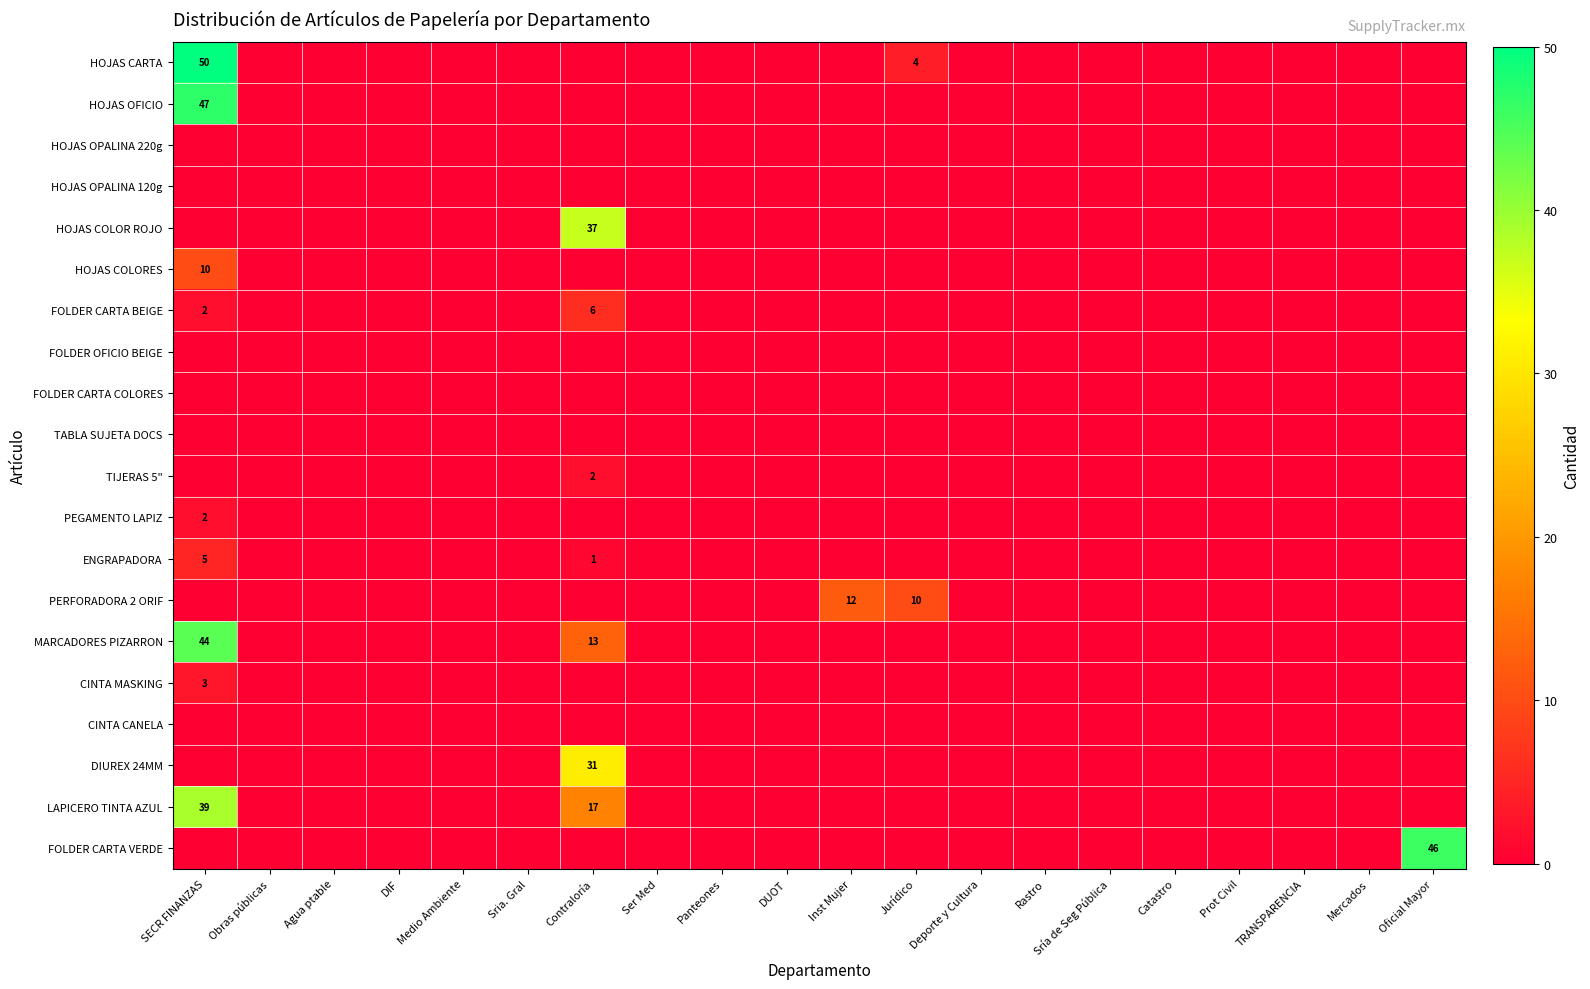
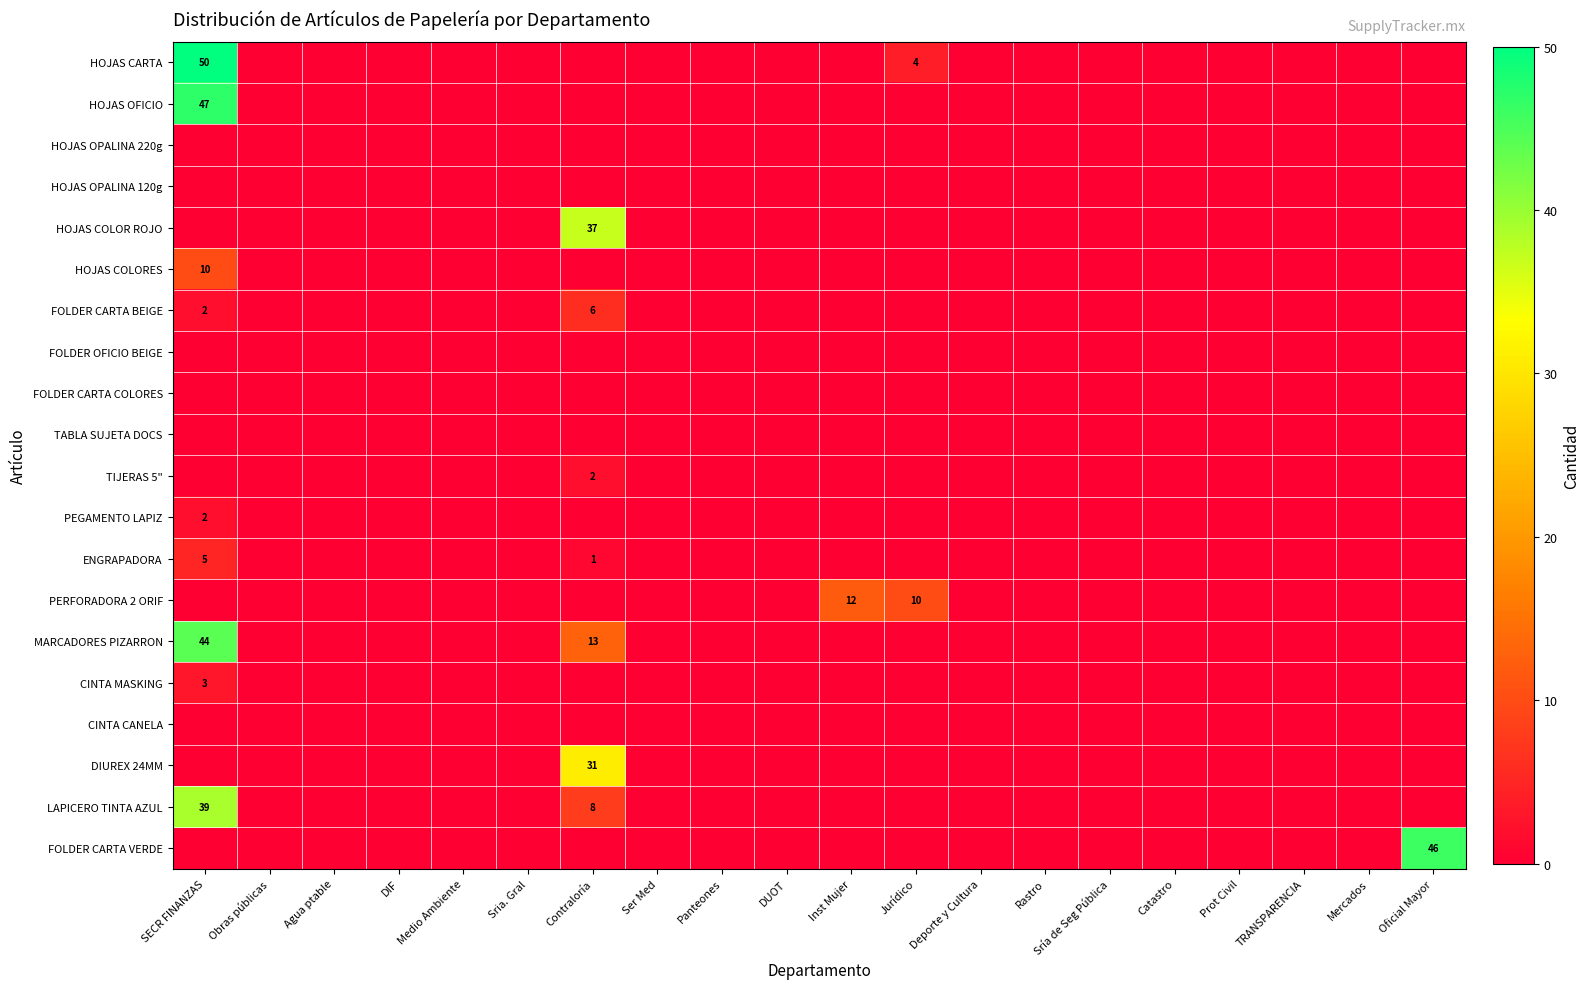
  {
    "HOJAS CARTA": {
      "SECR FINANZAS": 50,
      "Jurídico": 4
    },
    "HOJAS OFICIO": {
      "SECR FINANZAS": 47
    },
    "HOJAS COLOR ROJO": {
      "Contraloría": 37
    },
    "HOJAS COLORES": {
      "SECR FINANZAS": 10
    },
    "FOLDER CARTA BEIGE": {
      "SECR FINANZAS": 2,
      "Contraloría": 6
    },
    "TIJERAS 5\"": {
      "Contraloría": 2
    },
    "PEGAMENTO LAPIZ": {
      "SECR FINANZAS": 2
    },
    "ENGRAPADORA": {
      "SECR FINANZAS": 5,
      "Contraloría": 1
    },
    "PERFORADORA 2 ORIF": {
      "Inst Mujer": 12,
      "Jurídico": 10
    },
    "MARCADORES PIZARRON": {
      "SECR FINANZAS": 44,
      "Contraloría": 13
    },
    "CINTA MASKING": {
      "SECR FINANZAS": 3
    },
    "DIUREX 24MM": {
      "Contraloría": 31
    },
    "LAPICERO TINTA AZUL": {
      "SECR FINANZAS": 39,
-     "Contraloría": 17
+     "Contraloría": 8
    },
    "FOLDER CARTA VERDE": {
      "Oficial Mayor": 46
    }
  }
